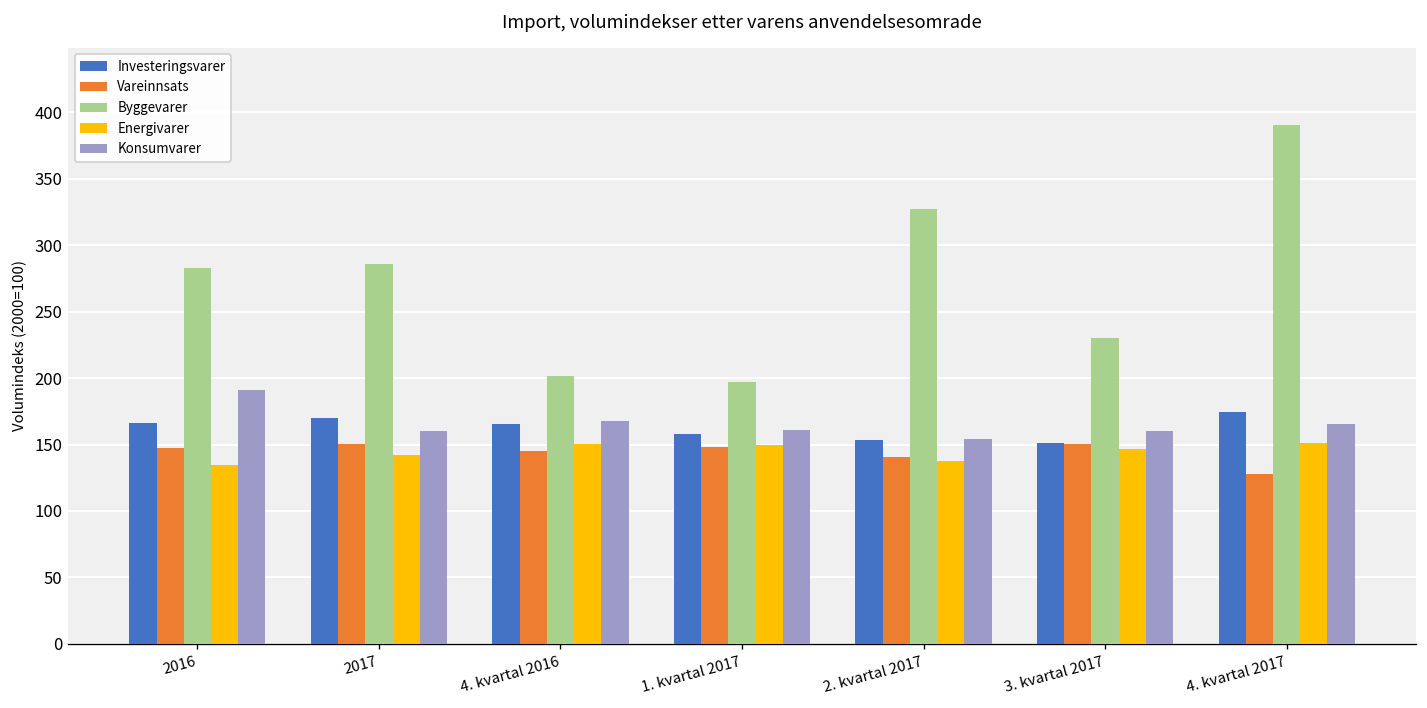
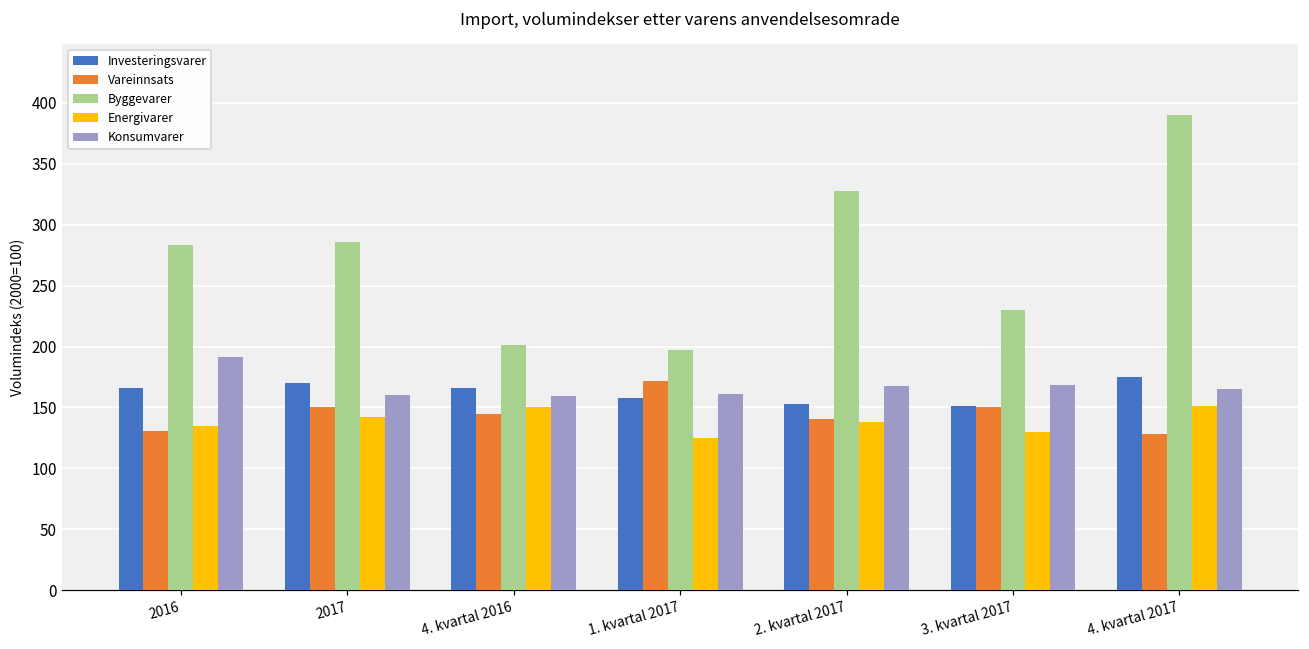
  {
    "Investeringsvarer": {
      "2016": 166,
      "2017": 170,
      "4. kvartal 2016": 166,
      "1. kvartal 2017": 158,
      "2. kvartal 2017": 153,
      "3. kvartal 2017": 151,
      "4. kvartal 2017": 175
    },
    "Vareinnsats": {
-     "2016": 148,
+     "2016": 131,
      "2017": 150,
      "4. kvartal 2016": 145,
-     "1. kvartal 2017": 148,
+     "1. kvartal 2017": 172,
      "2. kvartal 2017": 140,
      "3. kvartal 2017": 150,
      "4. kvartal 2017": 128
    },
    "Byggevarer": {
      "2016": 283,
      "2017": 286,
      "4. kvartal 2016": 201,
      "1. kvartal 2017": 197,
      "2. kvartal 2017": 328,
      "3. kvartal 2017": 230,
      "4. kvartal 2017": 390
    },
    "Energivarer": {
      "2016": 135,
      "2017": 142,
      "4. kvartal 2016": 151,
-     "1. kvartal 2017": 150,
+     "1. kvartal 2017": 125,
      "2. kvartal 2017": 138,
-     "3. kvartal 2017": 147,
+     "3. kvartal 2017": 130,
      "4. kvartal 2017": 151
    },
    "Konsumvarer": {
      "2016": 191,
      "2017": 160,
-     "4. kvartal 2016": 168,
+     "4. kvartal 2016": 160,
      "1. kvartal 2017": 161,
-     "2. kvartal 2017": 154,
-     "3. kvartal 2017": 160,
+     "2. kvartal 2017": 167,
+     "3. kvartal 2017": 168,
      "4. kvartal 2017": 165
    }
  }
